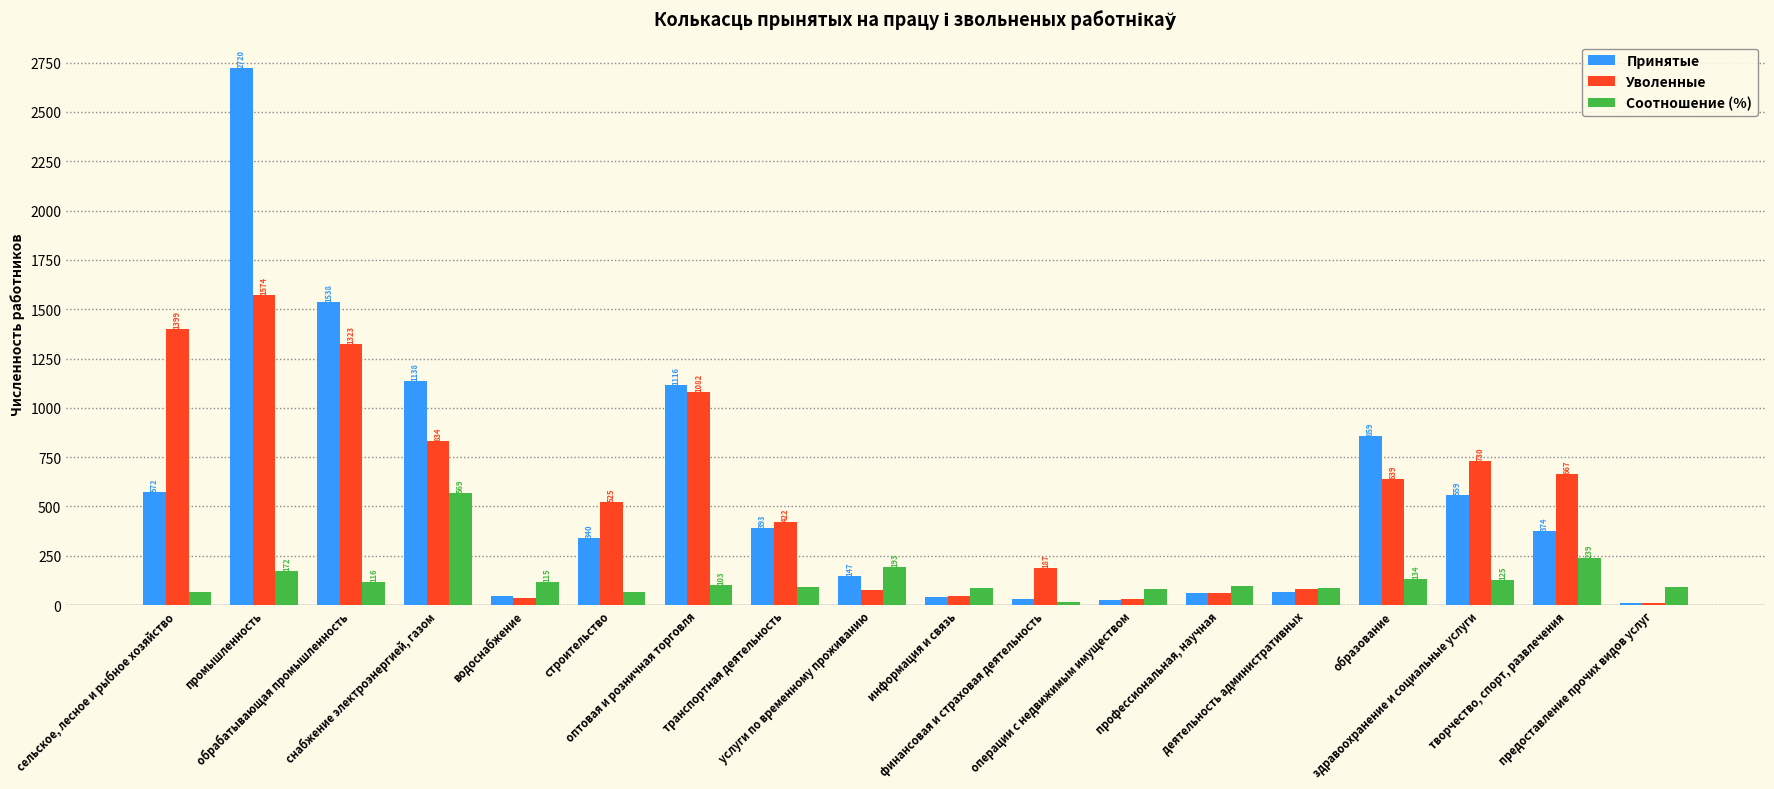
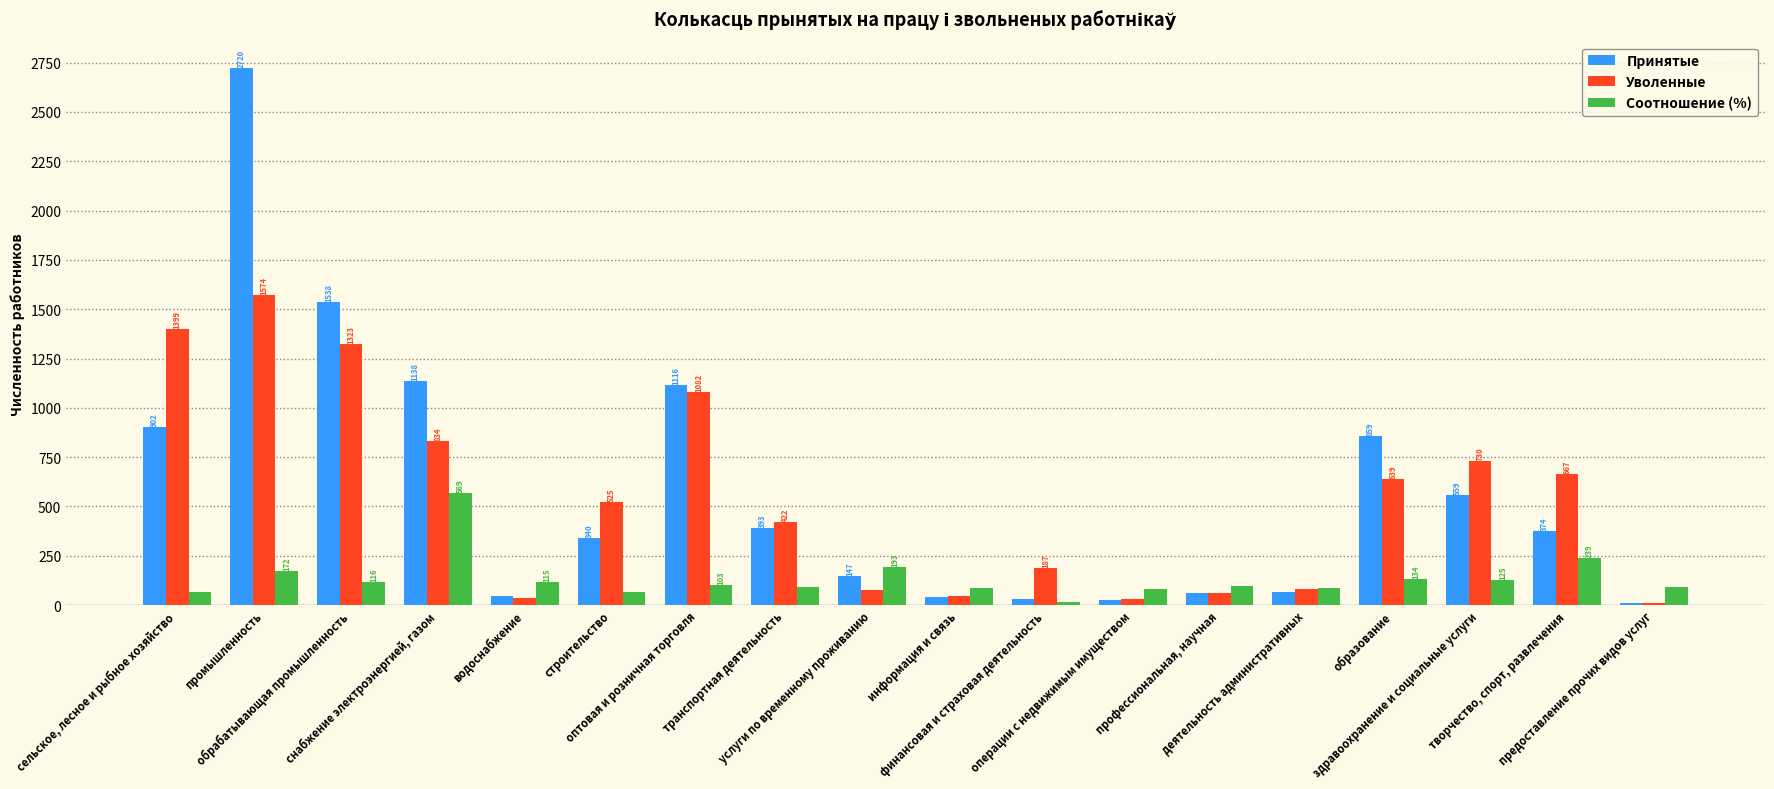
  {
    "Принятые": {
-     "сельское, лесное и рыбное хозяйство": 572,
+     "сельское, лесное и рыбное хозяйство": 902,
      "промышленность": 2720,
      "обрабатывающая промышленность": 1538,
      "снабжение электроэнергией, газом": 1138,
      "строительство": 340,
      "оптовая и розничная торговля": 1116,
      "транспортная деятельность": 393,
      "услуги по временному проживанию": 147,
      "образование": 859,
      "здравоохранение и социальные услуги": 559,
      "творчество, спорт, развлечения": 374
    },
    "Уволенные": {
      "сельское, лесное и рыбное хозяйство": 1399,
      "промышленность": 1574,
      "обрабатывающая промышленность": 1323,
      "снабжение электроэнергией, газом": 834,
      "строительство": 525,
      "оптовая и розничная торговля": 1082,
      "транспортная деятельность": 422,
      "финансовая и страховая деятельность": 187,
      "образование": 639,
      "здравоохранение и социальные услуги": 730,
      "творчество, спорт, развлечения": 667
    },
    "Соотношение (%)": {
      "обрабатывающая промышленность": 116,
      "снабжение электроэнергией, газом": 569,
      "оптовая и розничная торговля": 103,
      "услуги по временному проживанию": 193,
      "образование": 134
    }
  }
